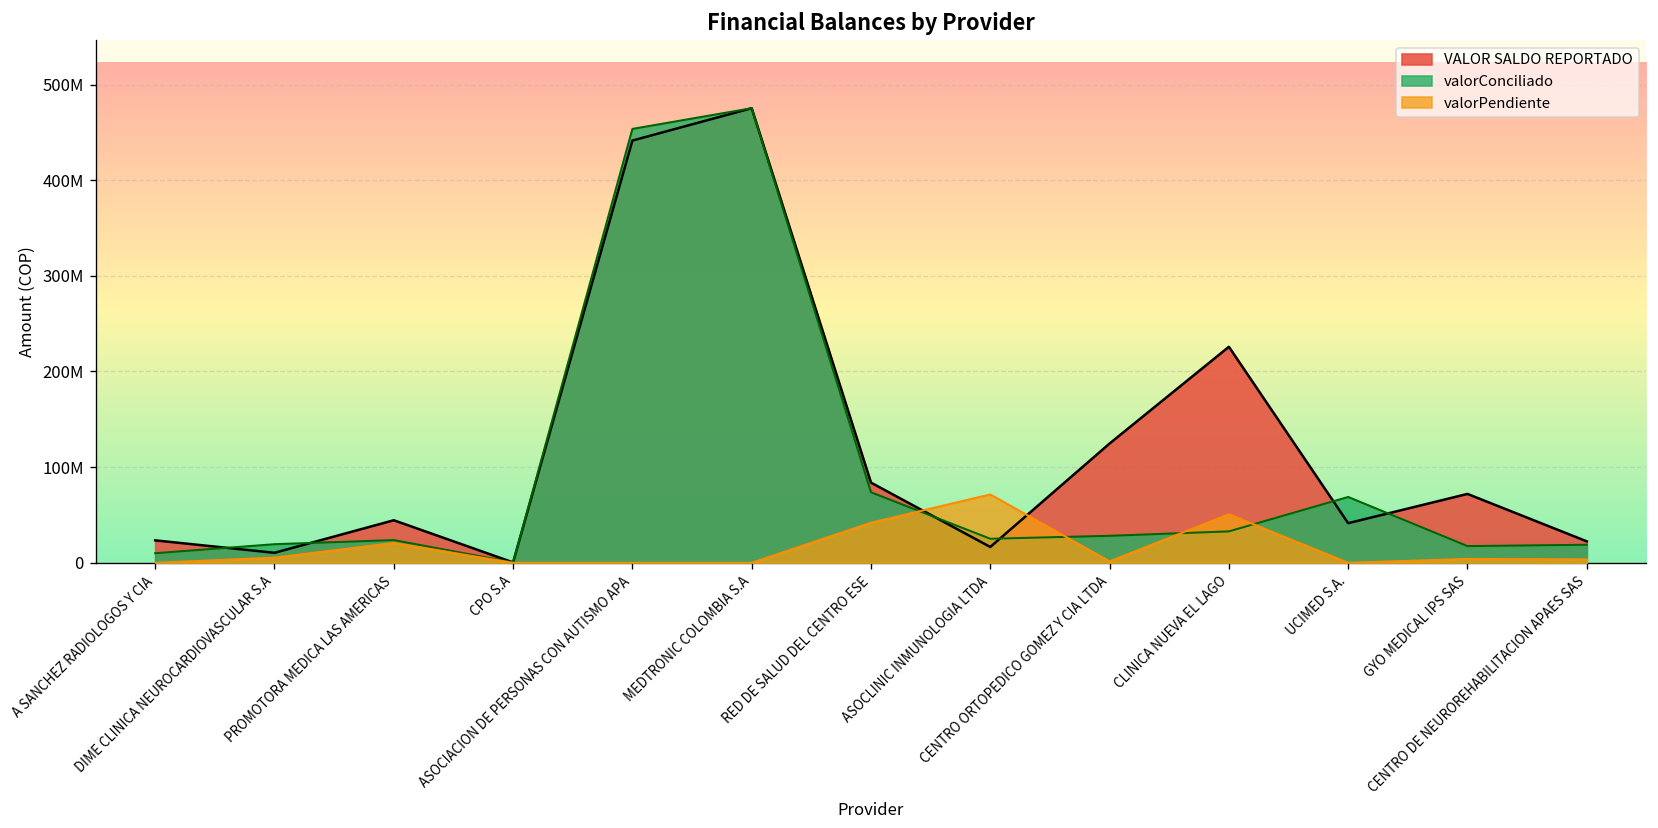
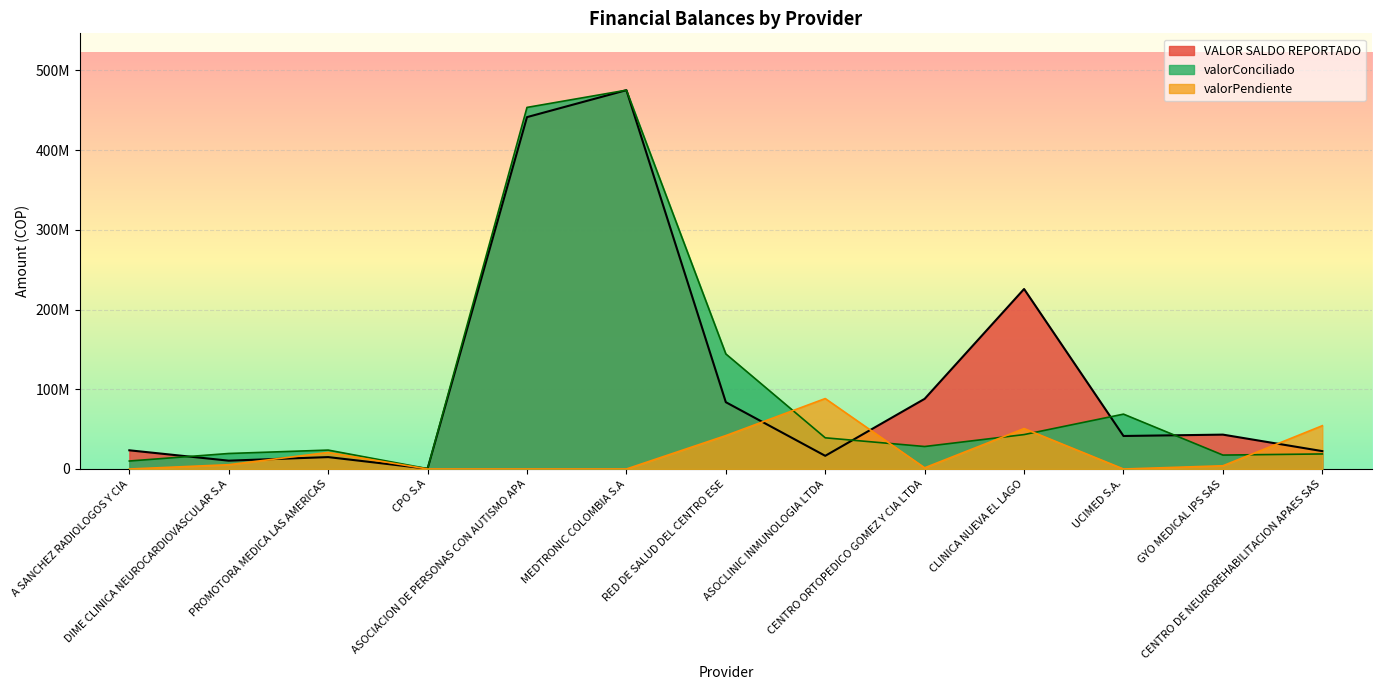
  {
    "VALOR SALDO REPORTADO": {
      "A SANCHEZ RADIOLOGOS Y CIA": 20000000,
      "DIME CLINICA NEUROCARDIOVASCULAR S.A": 10000000,
-     "PROMOTORA MEDICA LAS AMERICAS": 40000000,
+     "PROMOTORA MEDICA LAS AMERICAS": 10000000,
      "ASOCIACION DE PERSONAS CON AUTISMO APA": 440000000,
      "RED DE SALUD DEL CENTRO ESE": 80000000,
      "ASOCLINIC INMUNOLOGIA LTDA": 20000000,
-     "CENTRO ORTOPEDICO GOMEZ Y CIA LTDA": 120000000,
+     "CENTRO ORTOPEDICO GOMEZ Y CIA LTDA": 90000000,
      "CLINICA NUEVA EL LAGO": 230000000,
      "UCIMED S.A.": 40000000,
-     "GYO MEDICAL IPS SAS": 70000000,
+     "GYO MEDICAL IPS SAS": 40000000,
      "CENTRO DE NEUROREHABILITACION APAES SAS": 20000000
    },
    "valorConciliado": {
      "A SANCHEZ RADIOLOGOS Y CIA": 10000000,
      "DIME CLINICA NEUROCARDIOVASCULAR S.A": 20000000,
      "ASOCIACION DE PERSONAS CON AUTISMO APA": 450000000,
-     "RED DE SALUD DEL CENTRO ESE": 70000000,
-     "ASOCLINIC INMUNOLOGIA LTDA": 30000000,
+     "RED DE SALUD DEL CENTRO ESE": 140000000,
+     "ASOCLINIC INMUNOLOGIA LTDA": 40000000,
      "CENTRO ORTOPEDICO GOMEZ Y CIA LTDA": 30000000,
-     "CLINICA NUEVA EL LAGO": 30000000,
+     "CLINICA NUEVA EL LAGO": 40000000,
      "UCIMED S.A.": 70000000,
      "GYO MEDICAL IPS SAS": 20000000,
      "CENTRO DE NEUROREHABILITACION APAES SAS": 20000000
    },
    "valorPendiente": {
      "A SANCHEZ RADIOLOGOS Y CIA": 0,
      "DIME CLINICA NEUROCARDIOVASCULAR S.A": 10000000,
      "ASOCIACION DE PERSONAS CON AUTISMO APA": 0,
      "MEDTRONIC COLOMBIA S.A": 0,
      "RED DE SALUD DEL CENTRO ESE": 40000000,
-     "ASOCLINIC INMUNOLOGIA LTDA": 70000000,
+     "ASOCLINIC INMUNOLOGIA LTDA": 90000000,
      "CENTRO ORTOPEDICO GOMEZ Y CIA LTDA": 0,
      "CLINICA NUEVA EL LAGO": 50000000,
      "UCIMED S.A.": 0,
      "GYO MEDICAL IPS SAS": 0,
-     "CENTRO DE NEUROREHABILITACION APAES SAS": 0
+     "CENTRO DE NEUROREHABILITACION APAES SAS": 50000000
    }
  }
